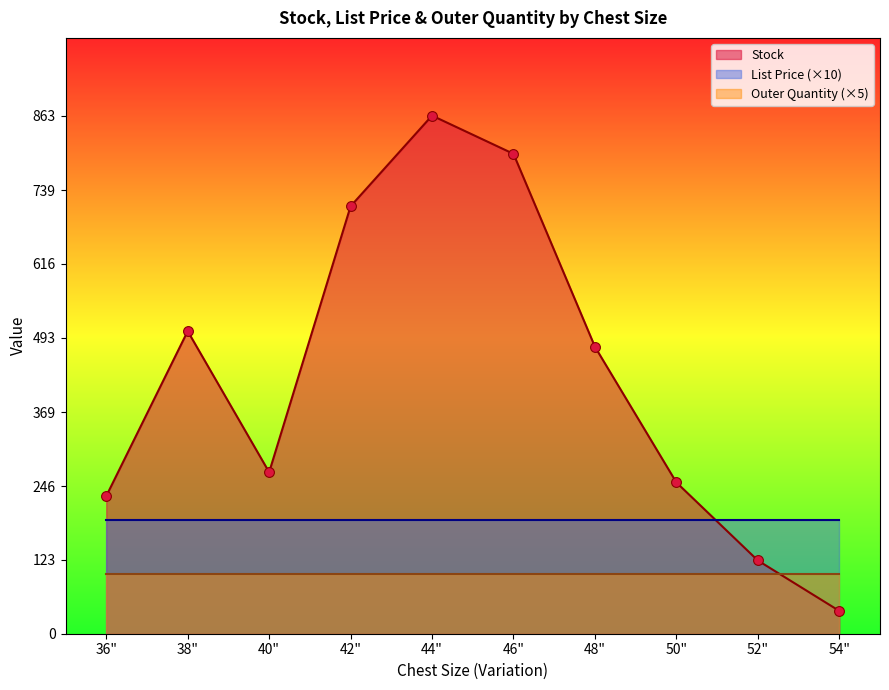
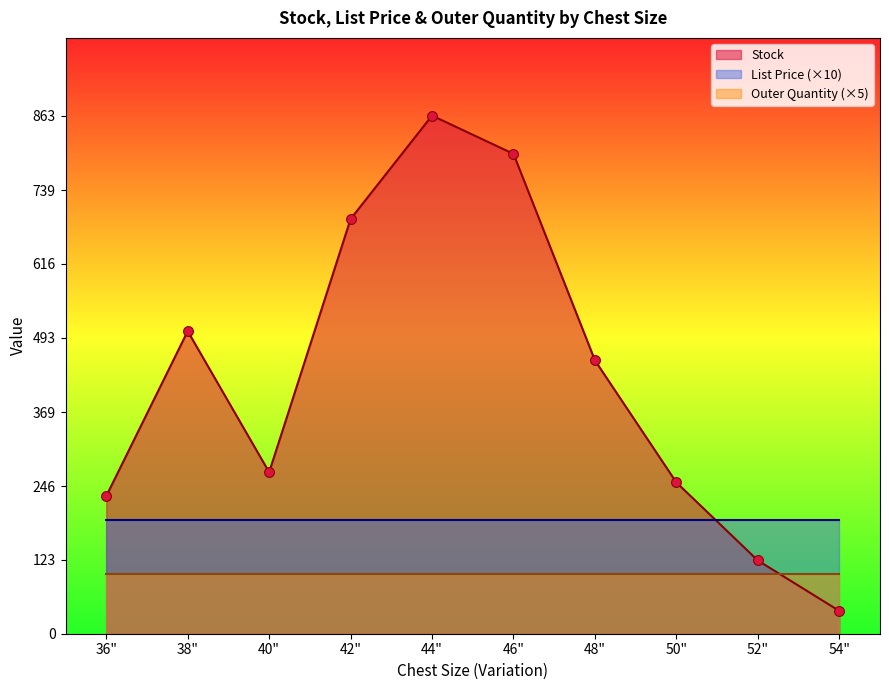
  {
    "Stock": {
      "36\"": 230,
      "38\"": 500,
      "40\"": 270,
-     "42\"": 710,
+     "42\"": 690,
      "44\"": 860,
      "46\"": 800,
-     "48\"": 480,
+     "48\"": 460,
      "50\"": 250,
      "52\"": 120,
      "54\"": 40
    },
    "List Price (×10)": {
      "36\"": 190,
      "38\"": 190,
      "40\"": 190,
      "42\"": 190,
      "44\"": 190,
      "46\"": 190,
      "48\"": 190,
      "50\"": 190,
      "52\"": 190,
      "54\"": 190
    },
    "Outer Quantity (×5)": {
      "36\"": 100,
      "38\"": 100,
      "40\"": 100,
      "42\"": 100,
      "44\"": 100,
      "46\"": 100,
      "48\"": 100,
      "50\"": 100,
      "52\"": 100,
      "54\"": 100
    }
  }
